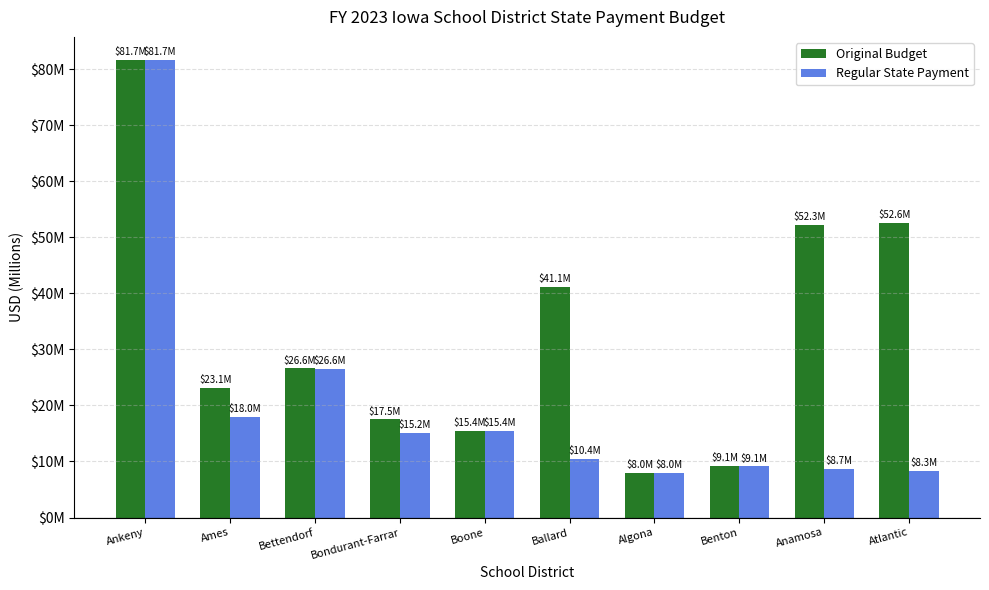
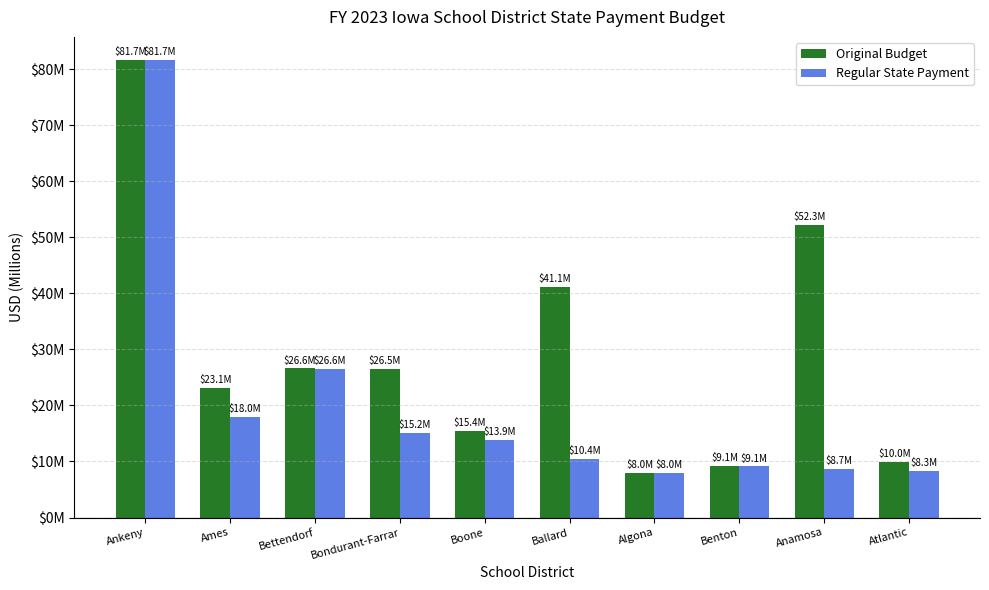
  {
    "Original Budget": {
      "Ankeny": "$81.7M",
      "Ames": "$23.1M",
      "Bettendorf": "$26.6M",
-     "Bondurant-Farrar": "$17.5M",
+     "Bondurant-Farrar": "$26.5M",
      "Boone": "$15.4M",
      "Ballard": "$41.1M",
      "Algona": "$8.0M",
      "Benton": "$9.1M",
      "Anamosa": "$52.3M",
-     "Atlantic": "$52.6M"
+     "Atlantic": "$10.0M"
    },
    "Regular State Payment": {
      "Ankeny": "$81.7M",
      "Ames": "$18.0M",
      "Bettendorf": "$26.6M",
      "Bondurant-Farrar": "$15.2M",
-     "Boone": "$15.4M",
+     "Boone": "$13.9M",
      "Ballard": "$10.4M",
      "Algona": "$8.0M",
      "Benton": "$9.1M",
      "Anamosa": "$8.7M",
      "Atlantic": "$8.3M"
    }
  }
